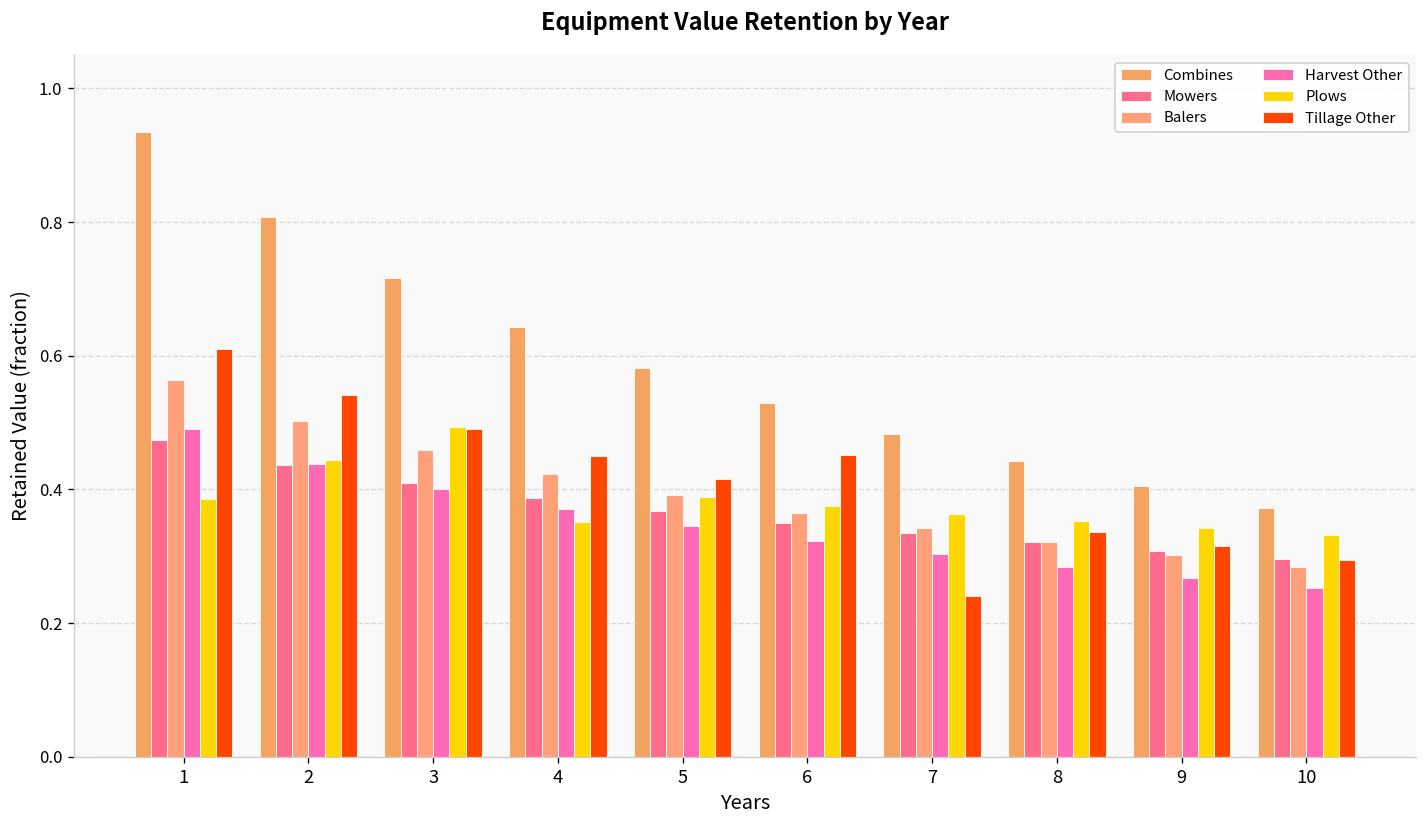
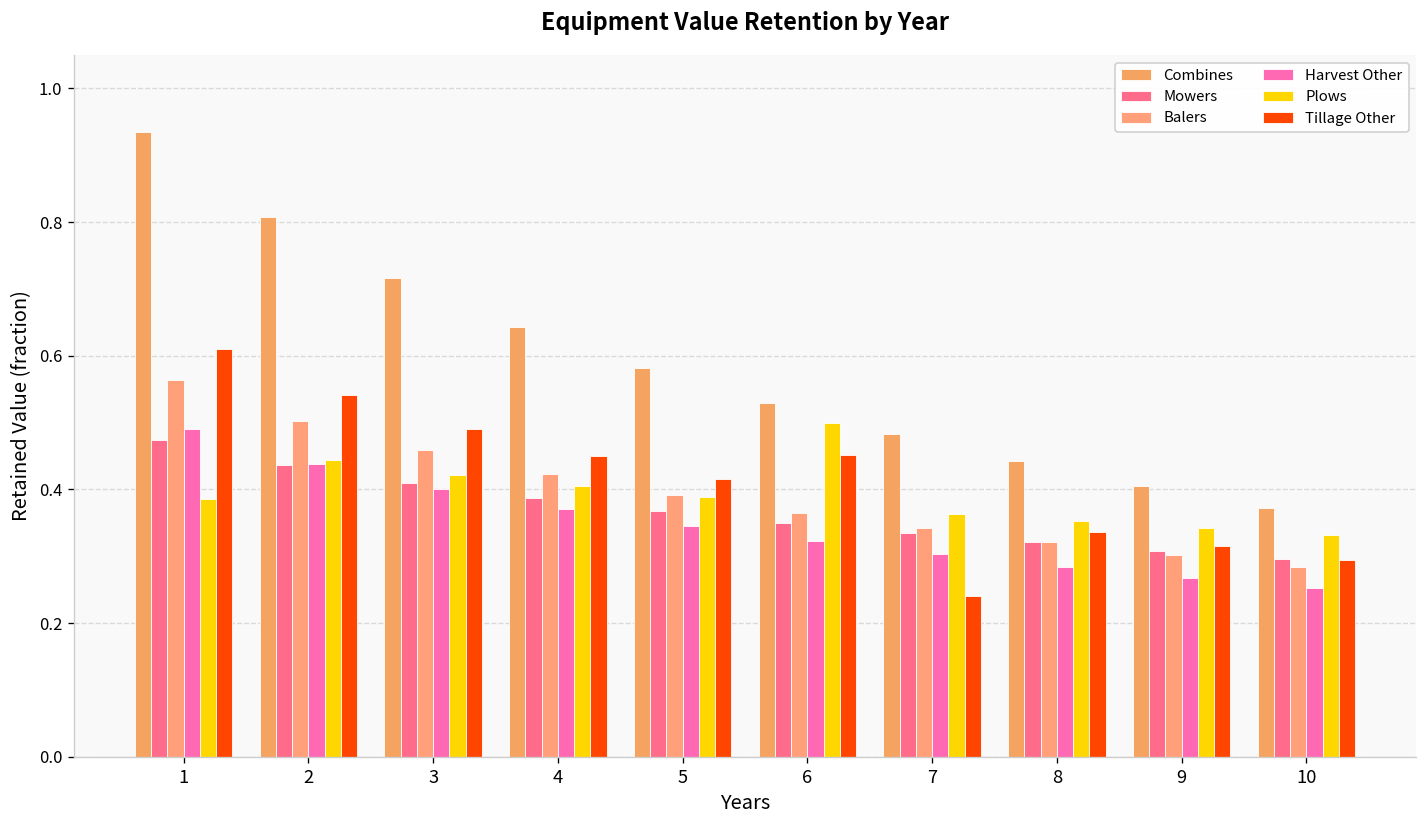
  {
    "Plows": {
      "1": 0.39,
      "2": 0.44,
-     "3": 0.49,
-     "4": 0.35,
+     "3": 0.42,
+     "4": 0.40,
      "5": 0.39,
-     "6": 0.38,
+     "6": 0.50,
      "7": 0.36,
      "8": 0.35,
      "9": 0.34,
      "10": 0.33
    },
    "Tillage Other": {
      "1": 0.61,
      "2": 0.54,
      "3": 0.49,
      "4": 0.45,
      "5": 0.42,
      "6": 0.45,
      "7": 0.24,
      "8": 0.34,
      "9": 0.31,
      "10": 0.30
    }
  }
